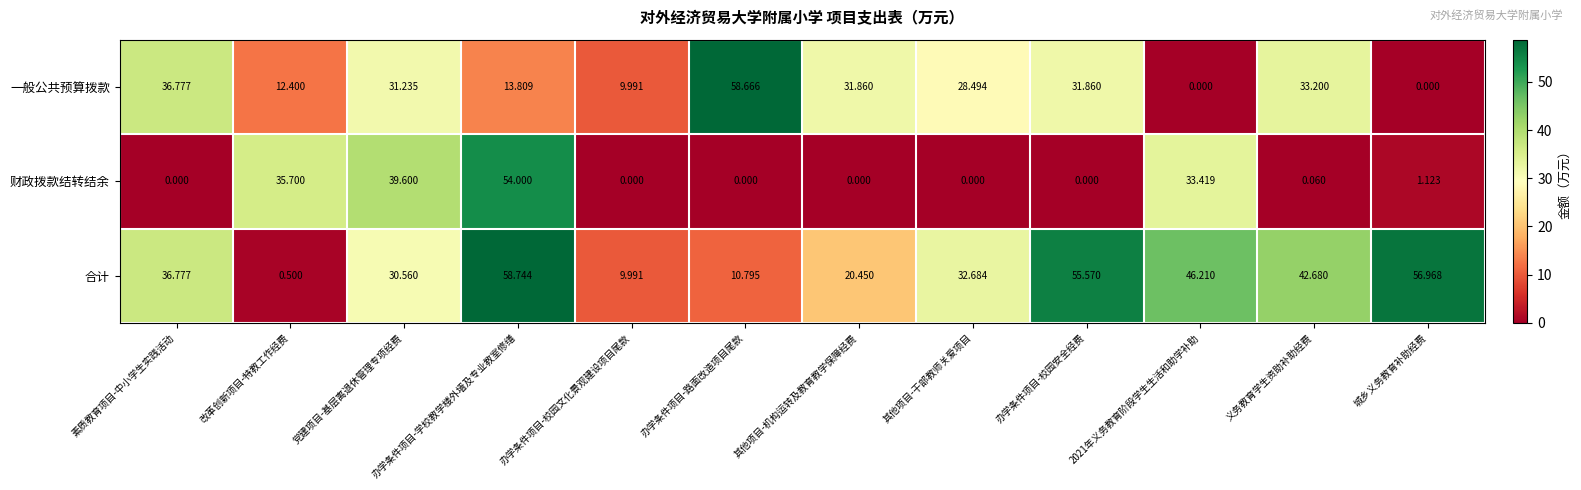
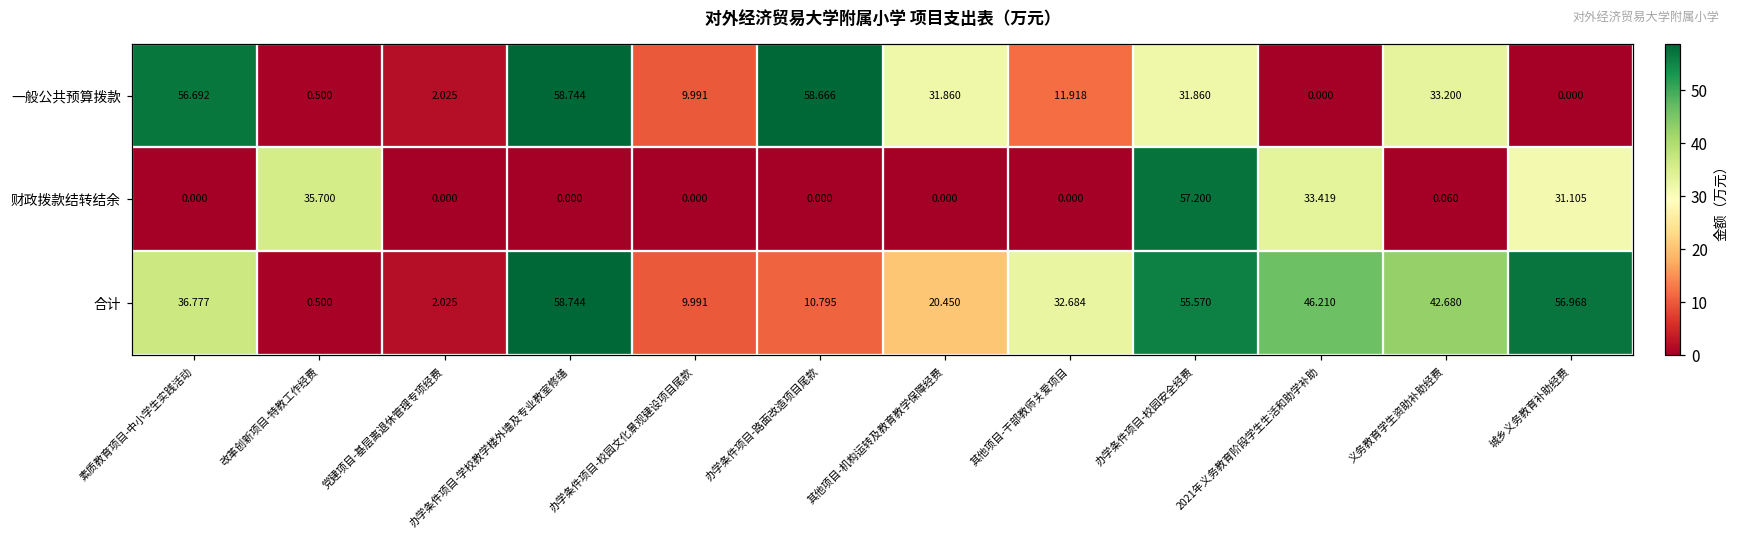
  {
    "一般公共预算拨款": {
-     "素质教育项目-中小学生实践活动": 36.777,
-     "改革创新项目-特教工作经费": 12.400,
-     "党建项目-基层离退休管理专项经费": 31.235,
-     "办学条件项目-学校教学楼外墙及专业教室修缮": 13.809,
+     "素质教育项目-中小学生实践活动": 56.692,
+     "改革创新项目-特教工作经费": 0.500,
+     "党建项目-基层离退休管理专项经费": 2.025,
+     "办学条件项目-学校教学楼外墙及专业教室修缮": 58.744,
      "办学条件项目-校园文化景观建设项目尾款": 9.991,
      "办学条件项目-路面改造项目尾款": 58.666,
      "其他项目-机构运转及教育教学保障经费": 31.860,
-     "其他项目-干部教师关爱项目": 28.494,
+     "其他项目-干部教师关爱项目": 11.918,
      "办学条件项目-校园安全经费": 31.860,
      "2021年义务教育阶段学生生活和助学补助": 0.000,
      "义务教育学生资助补助经费": 33.200,
      "城乡义务教育补助经费": 0.000
    },
    "财政拨款结转结余": {
      "素质教育项目-中小学生实践活动": 0.000,
      "改革创新项目-特教工作经费": 35.700,
-     "党建项目-基层离退休管理专项经费": 39.600,
-     "办学条件项目-学校教学楼外墙及专业教室修缮": 54.000,
+     "党建项目-基层离退休管理专项经费": 0.000,
+     "办学条件项目-学校教学楼外墙及专业教室修缮": 0.000,
      "办学条件项目-校园文化景观建设项目尾款": 0.000,
      "办学条件项目-路面改造项目尾款": 0.000,
      "其他项目-机构运转及教育教学保障经费": 0.000,
      "其他项目-干部教师关爱项目": 0.000,
-     "办学条件项目-校园安全经费": 0.000,
+     "办学条件项目-校园安全经费": 57.200,
      "2021年义务教育阶段学生生活和助学补助": 33.419,
      "义务教育学生资助补助经费": 0.060,
-     "城乡义务教育补助经费": 1.123
+     "城乡义务教育补助经费": 31.105
    },
    "合计": {
      "素质教育项目-中小学生实践活动": 36.777,
      "改革创新项目-特教工作经费": 0.500,
-     "党建项目-基层离退休管理专项经费": 30.560,
+     "党建项目-基层离退休管理专项经费": 2.025,
      "办学条件项目-学校教学楼外墙及专业教室修缮": 58.744,
      "办学条件项目-校园文化景观建设项目尾款": 9.991,
      "办学条件项目-路面改造项目尾款": 10.795,
      "其他项目-机构运转及教育教学保障经费": 20.450,
      "其他项目-干部教师关爱项目": 32.684,
      "办学条件项目-校园安全经费": 55.570,
      "2021年义务教育阶段学生生活和助学补助": 46.210,
      "义务教育学生资助补助经费": 42.680,
      "城乡义务教育补助经费": 56.968
    }
  }
